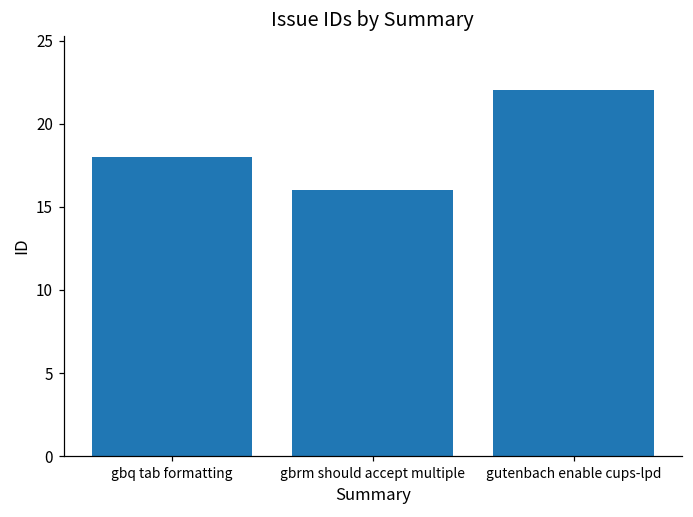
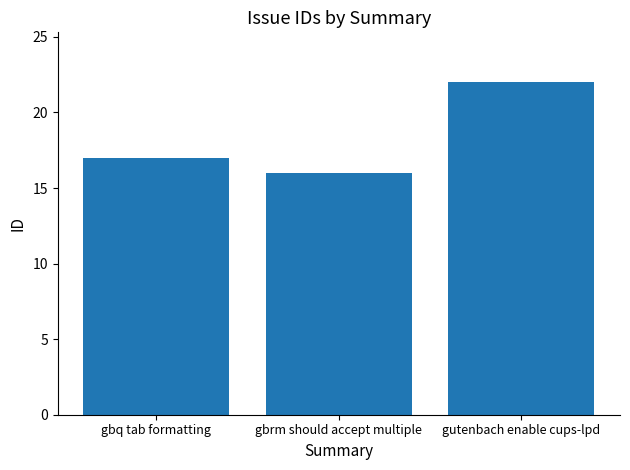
  {
-   "gbq tab formatting": 18,
+   "gbq tab formatting": 17,
    "gbrm should accept multiple": 16,
    "gutenbach enable cups-lpd": 22
  }
